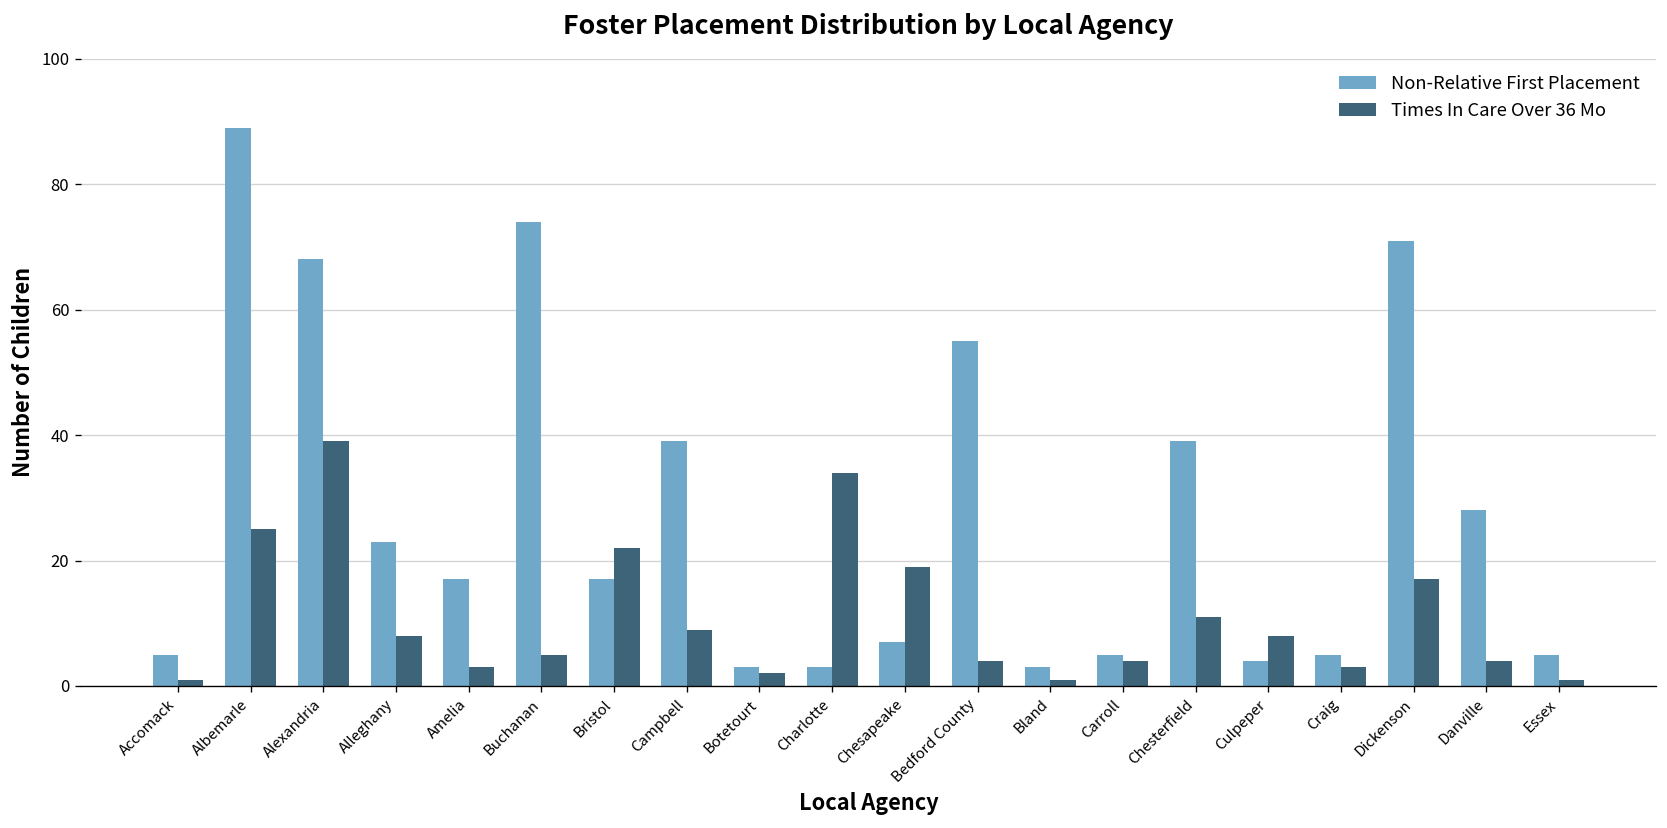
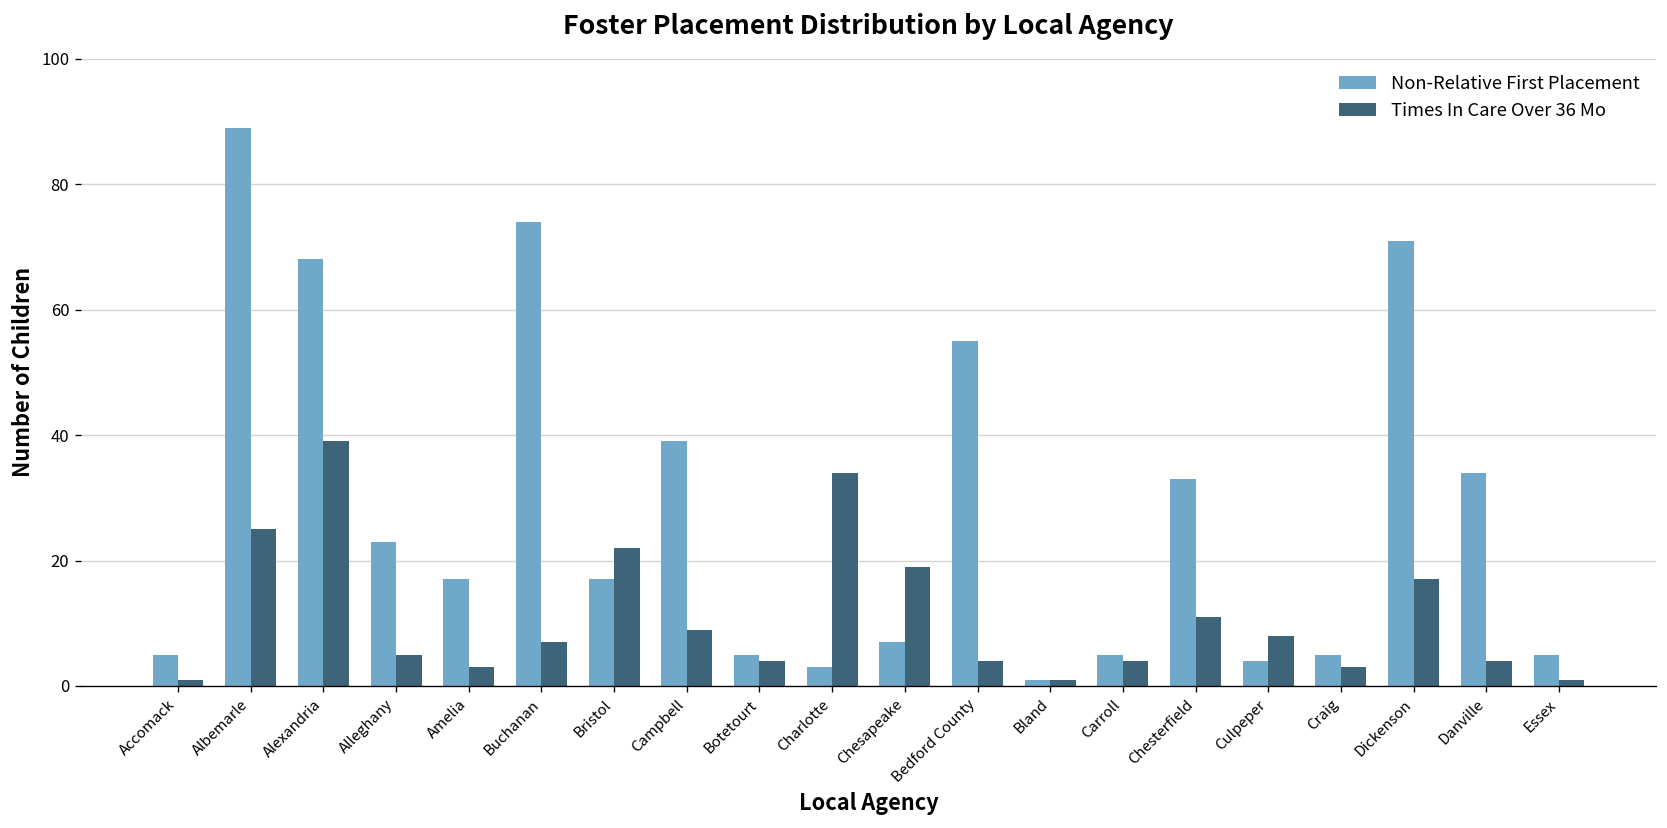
  {
    "Non-Relative First Placement": {
      "Accomack": 5,
      "Albemarle": 89,
      "Alexandria": 68,
      "Alleghany": 23,
      "Amelia": 17,
      "Buchanan": 74,
      "Bristol": 17,
      "Campbell": 39,
-     "Botetourt": 3,
+     "Botetourt": 5,
      "Charlotte": 3,
      "Chesapeake": 7,
      "Bedford County": 55,
-     "Bland": 3,
+     "Bland": 1,
      "Carroll": 5,
-     "Chesterfield": 39,
+     "Chesterfield": 33,
      "Culpeper": 4,
      "Craig": 5,
      "Dickenson": 71,
-     "Danville": 28,
+     "Danville": 34,
      "Essex": 5
    },
    "Times In Care Over 36 Mo": {
      "Accomack": 1,
      "Albemarle": 25,
      "Alexandria": 39,
-     "Alleghany": 8,
+     "Alleghany": 5,
      "Amelia": 3,
-     "Buchanan": 5,
+     "Buchanan": 7,
      "Bristol": 22,
      "Campbell": 9,
-     "Botetourt": 2,
+     "Botetourt": 4,
      "Charlotte": 34,
      "Chesapeake": 19,
      "Bedford County": 4,
      "Bland": 1,
      "Carroll": 4,
      "Chesterfield": 11,
      "Culpeper": 8,
      "Craig": 3,
      "Dickenson": 17,
      "Danville": 4,
      "Essex": 1
    }
  }
